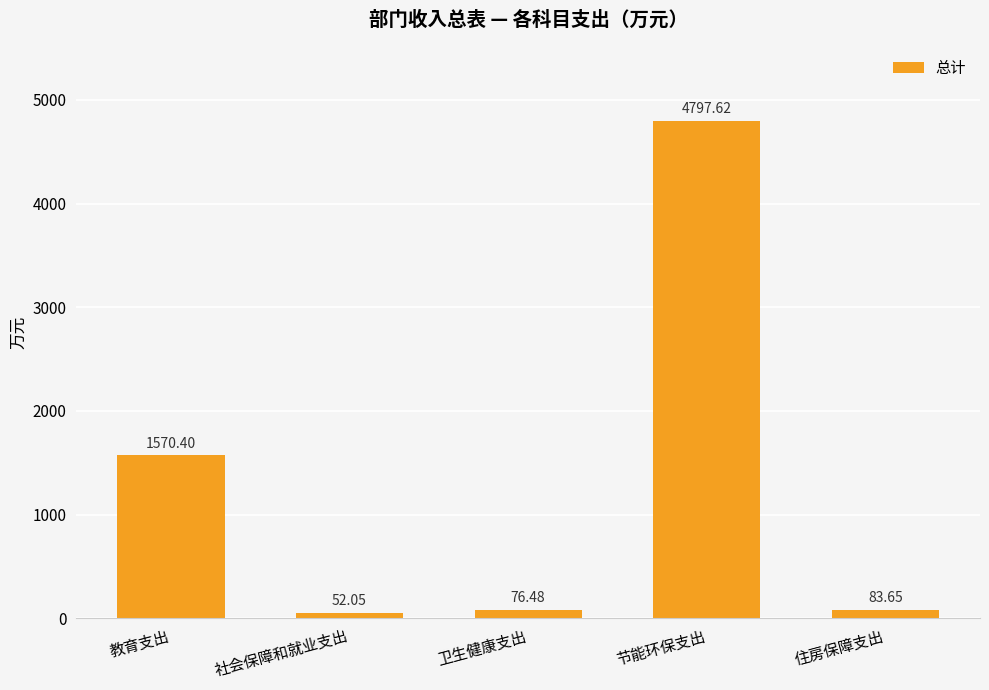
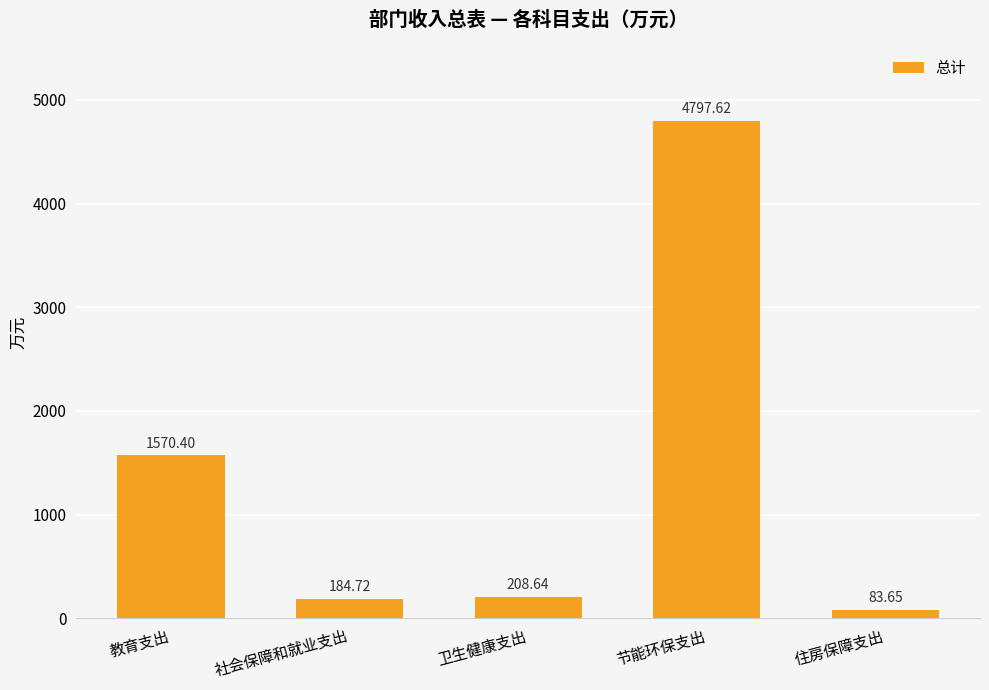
  {
    "教育支出": 1570.40,
-   "社会保障和就业支出": 52.05,
-   "卫生健康支出": 76.48,
+   "社会保障和就业支出": 184.72,
+   "卫生健康支出": 208.64,
    "节能环保支出": 4797.62,
    "住房保障支出": 83.65
  }
